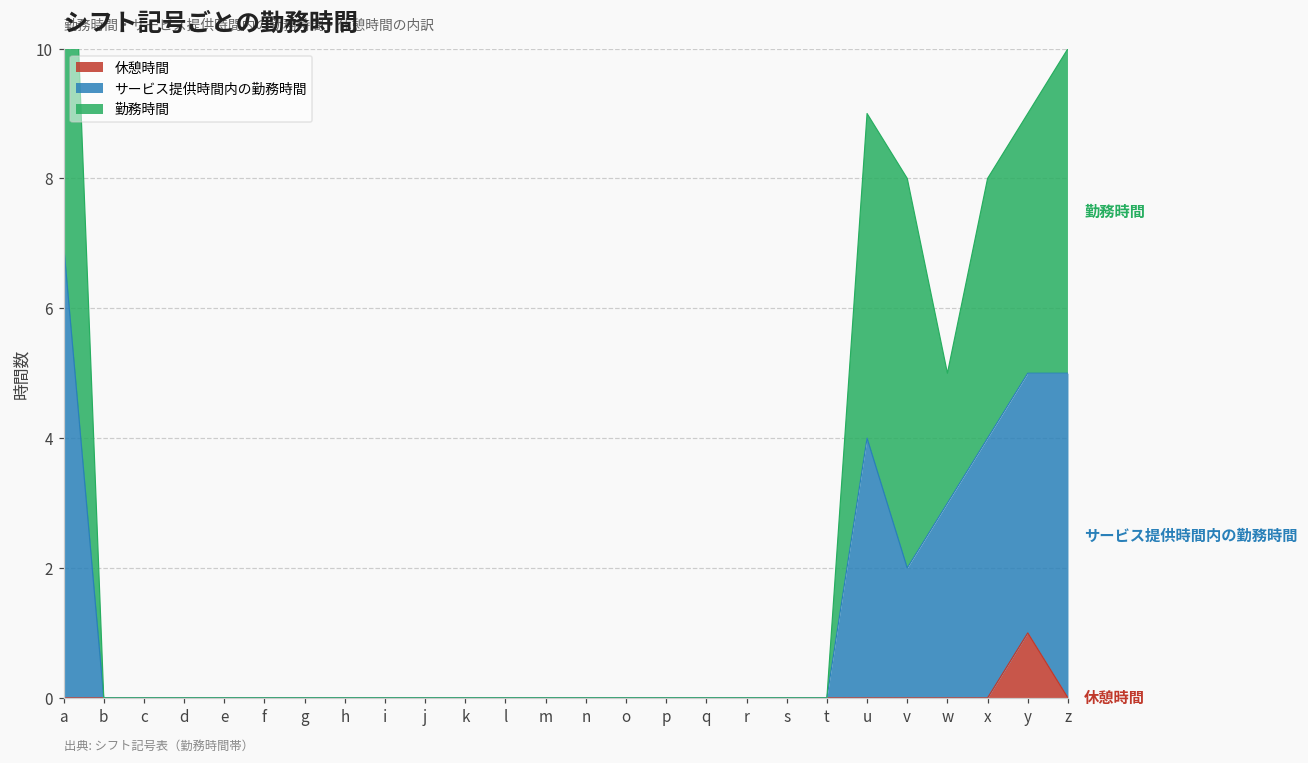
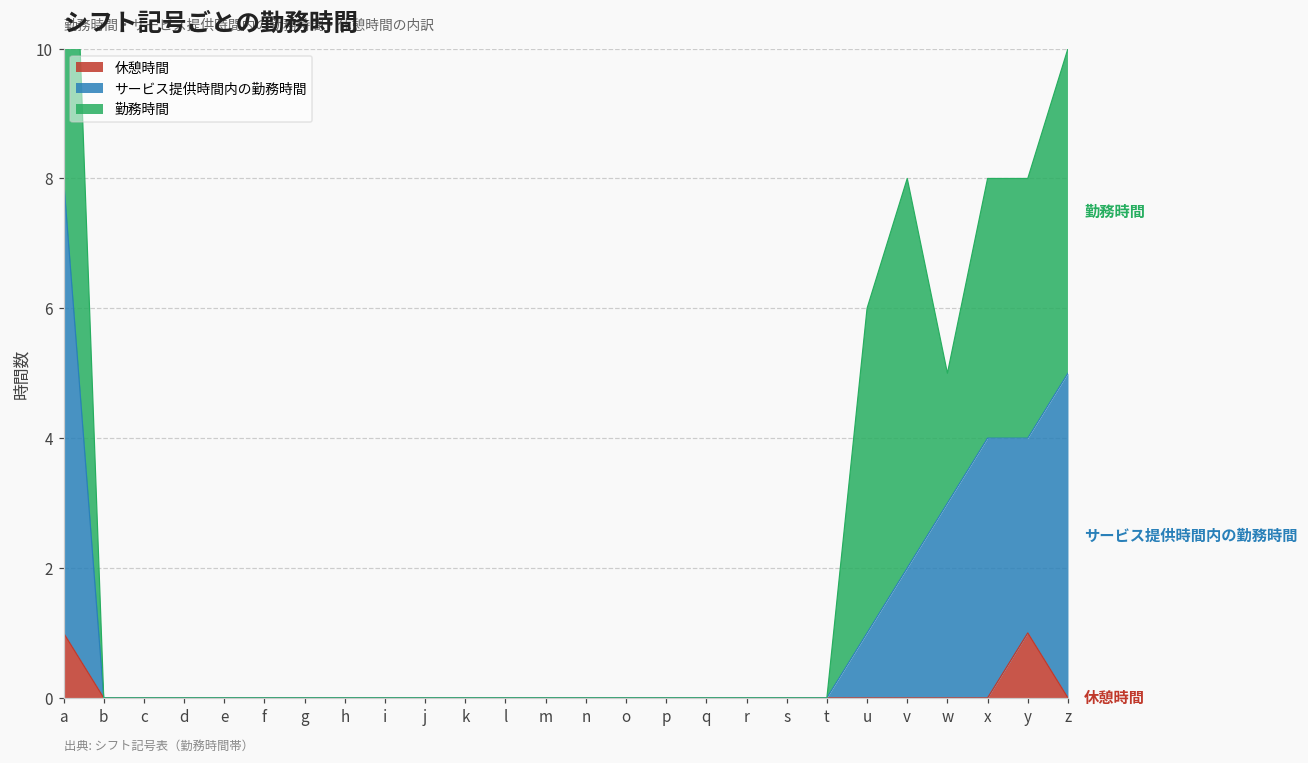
  {
    "休憩時間": {
-     "a": 0,
+     "a": 1,
      "u": 0,
      "v": 0,
      "w": 0,
      "x": 0,
      "y": 1,
      "z": 0
    },
    "サービス提供時間内の勤務時間": {
-     "u": 4,
+     "u": 1,
      "v": 2,
      "w": 3,
      "x": 4,
-     "y": 4,
+     "y": 3,
      "z": 5
    },
    "勤務時間": {
      "u": 5,
      "v": 6,
      "w": 2,
      "x": 4,
      "y": 4,
      "z": 5
    }
  }
